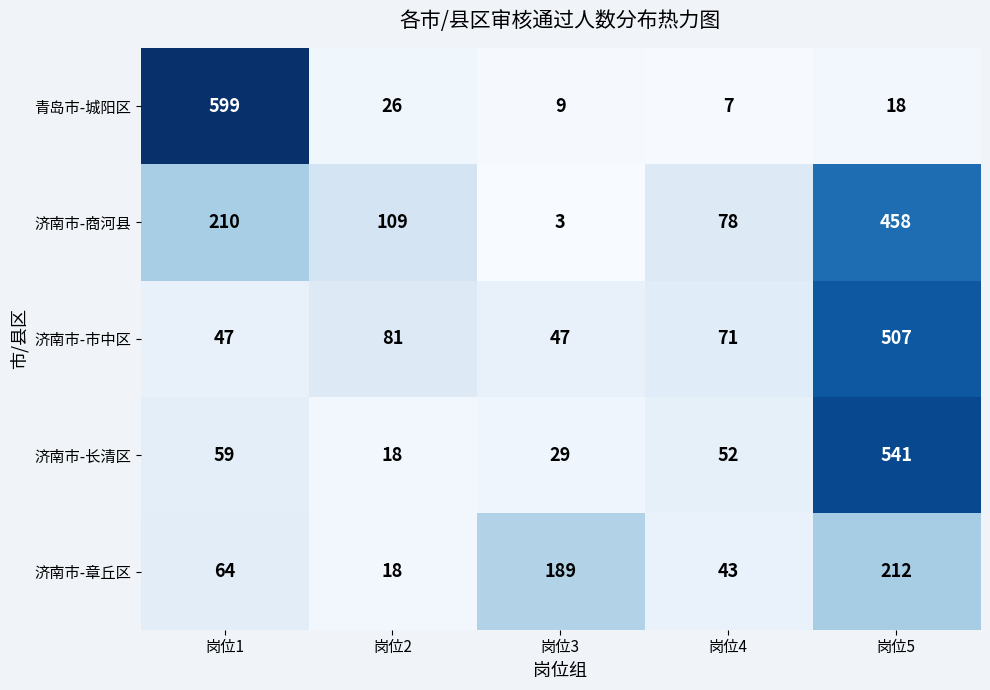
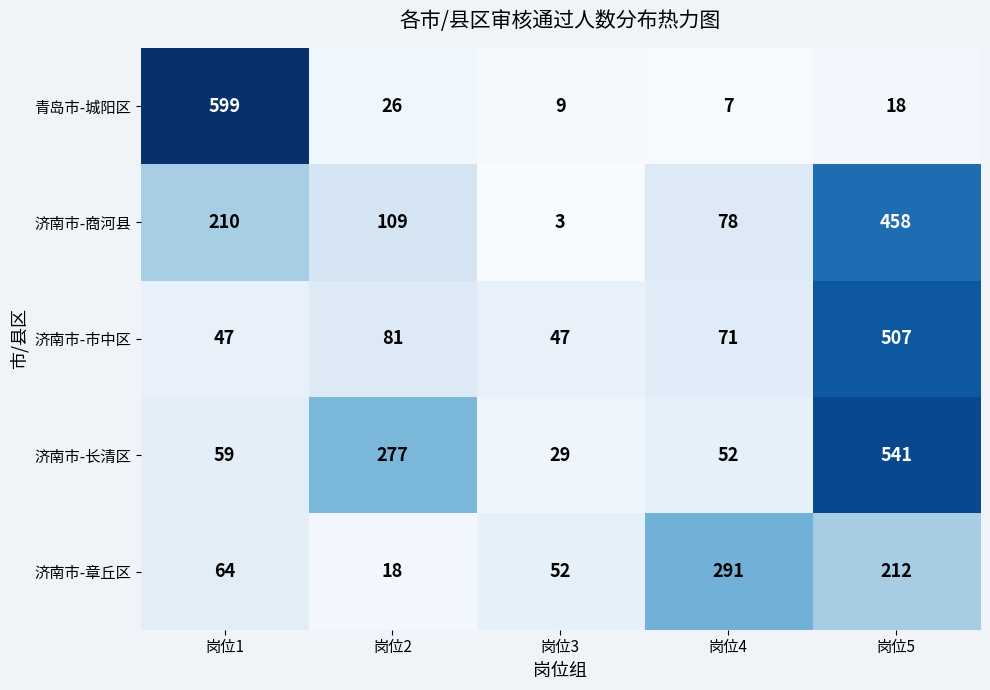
  {
    "青岛市-城阳区": {
      "岗位1": 599,
      "岗位2": 26,
      "岗位3": 9,
      "岗位4": 7,
      "岗位5": 18
    },
    "济南市-商河县": {
      "岗位1": 210,
      "岗位2": 109,
      "岗位3": 3,
      "岗位4": 78,
      "岗位5": 458
    },
    "济南市-市中区": {
      "岗位1": 47,
      "岗位2": 81,
      "岗位3": 47,
      "岗位4": 71,
      "岗位5": 507
    },
    "济南市-长清区": {
      "岗位1": 59,
-     "岗位2": 18,
+     "岗位2": 277,
      "岗位3": 29,
      "岗位4": 52,
      "岗位5": 541
    },
    "济南市-章丘区": {
      "岗位1": 64,
      "岗位2": 18,
-     "岗位3": 189,
-     "岗位4": 43,
+     "岗位3": 52,
+     "岗位4": 291,
      "岗位5": 212
    }
  }
